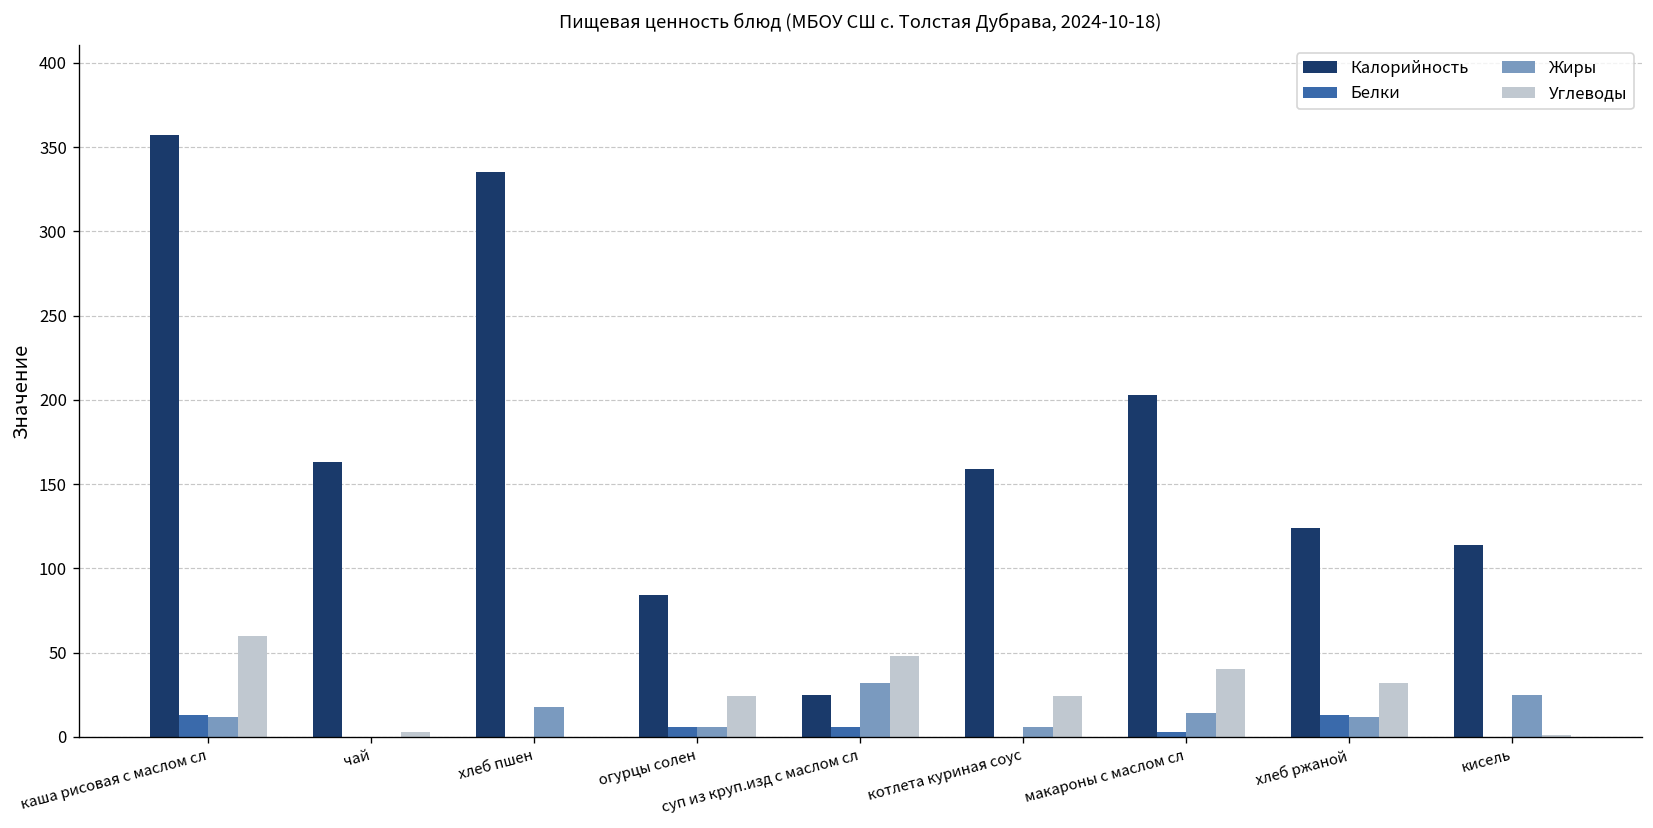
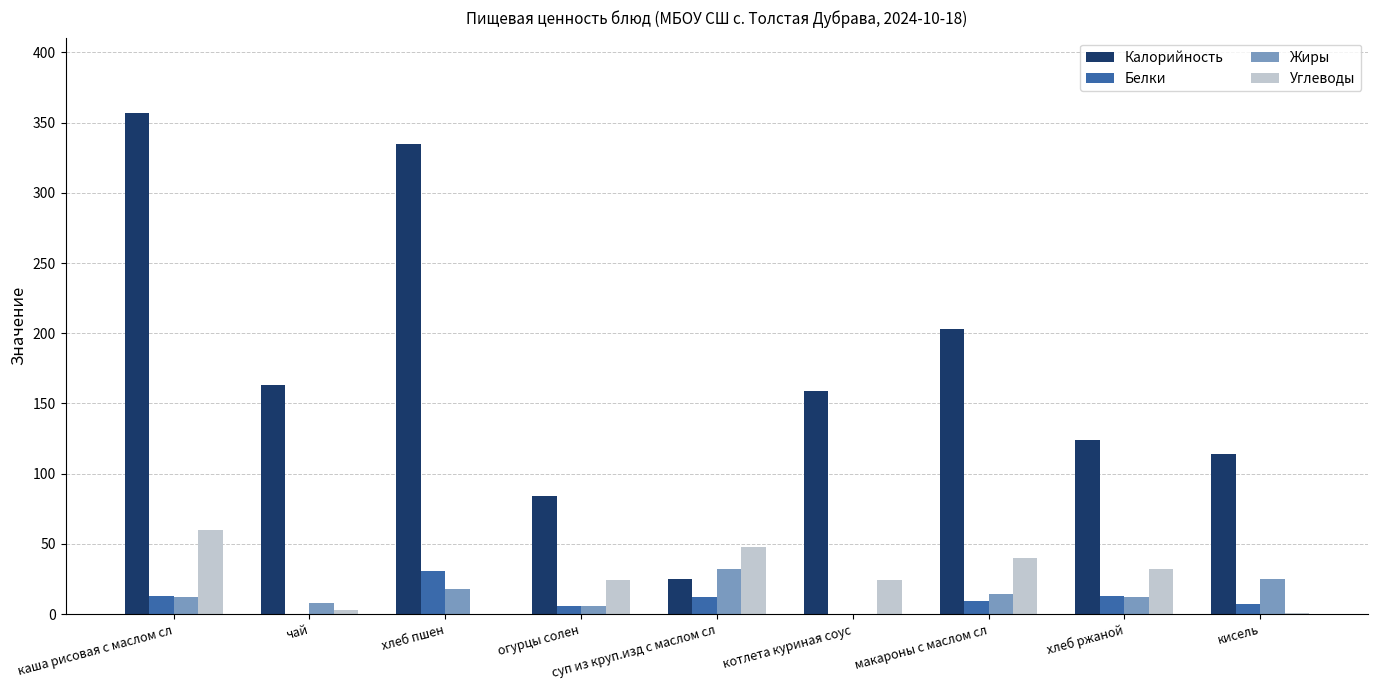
  {
    "Калорийность": {
      "каша рисовая с маслом сл": 357,
      "чай": 163,
      "хлеб пшен": 335,
      "огурцы солен": 84,
      "суп из круп.изд с маслом сл": 25,
      "котлета куриная соус": 159,
      "макароны с маслом сл": 203,
      "хлеб ржаной": 124,
      "кисель": 114
    },
    "Белки": {
      "каша рисовая с маслом сл": 13,
      "чай": 0,
-     "хлеб пшен": 0,
+     "хлеб пшен": 31,
      "огурцы солен": 6,
-     "суп из круп.изд с маслом сл": 6,
+     "суп из круп.изд с маслом сл": 12,
      "котлета куриная соус": 0,
-     "макароны с маслом сл": 3,
+     "макароны с маслом сл": 9,
      "хлеб ржаной": 13,
-     "кисель": 0
+     "кисель": 7
    },
    "Жиры": {
      "каша рисовая с маслом сл": 12,
-     "чай": 0,
+     "чай": 8,
      "хлеб пшен": 18,
      "огурцы солен": 6,
      "суп из круп.изд с маслом сл": 32,
-     "котлета куриная соус": 6,
+     "котлета куриная соус": 0,
      "макароны с маслом сл": 14,
      "хлеб ржаной": 12,
      "кисель": 25
    },
    "Углеводы": {
      "каша рисовая с маслом сл": 60,
      "чай": 3,
      "хлеб пшен": 0,
      "огурцы солен": 24,
      "суп из круп.изд с маслом сл": 48,
      "котлета куриная соус": 24,
      "макароны с маслом сл": 40,
      "хлеб ржаной": 32
    }
  }
